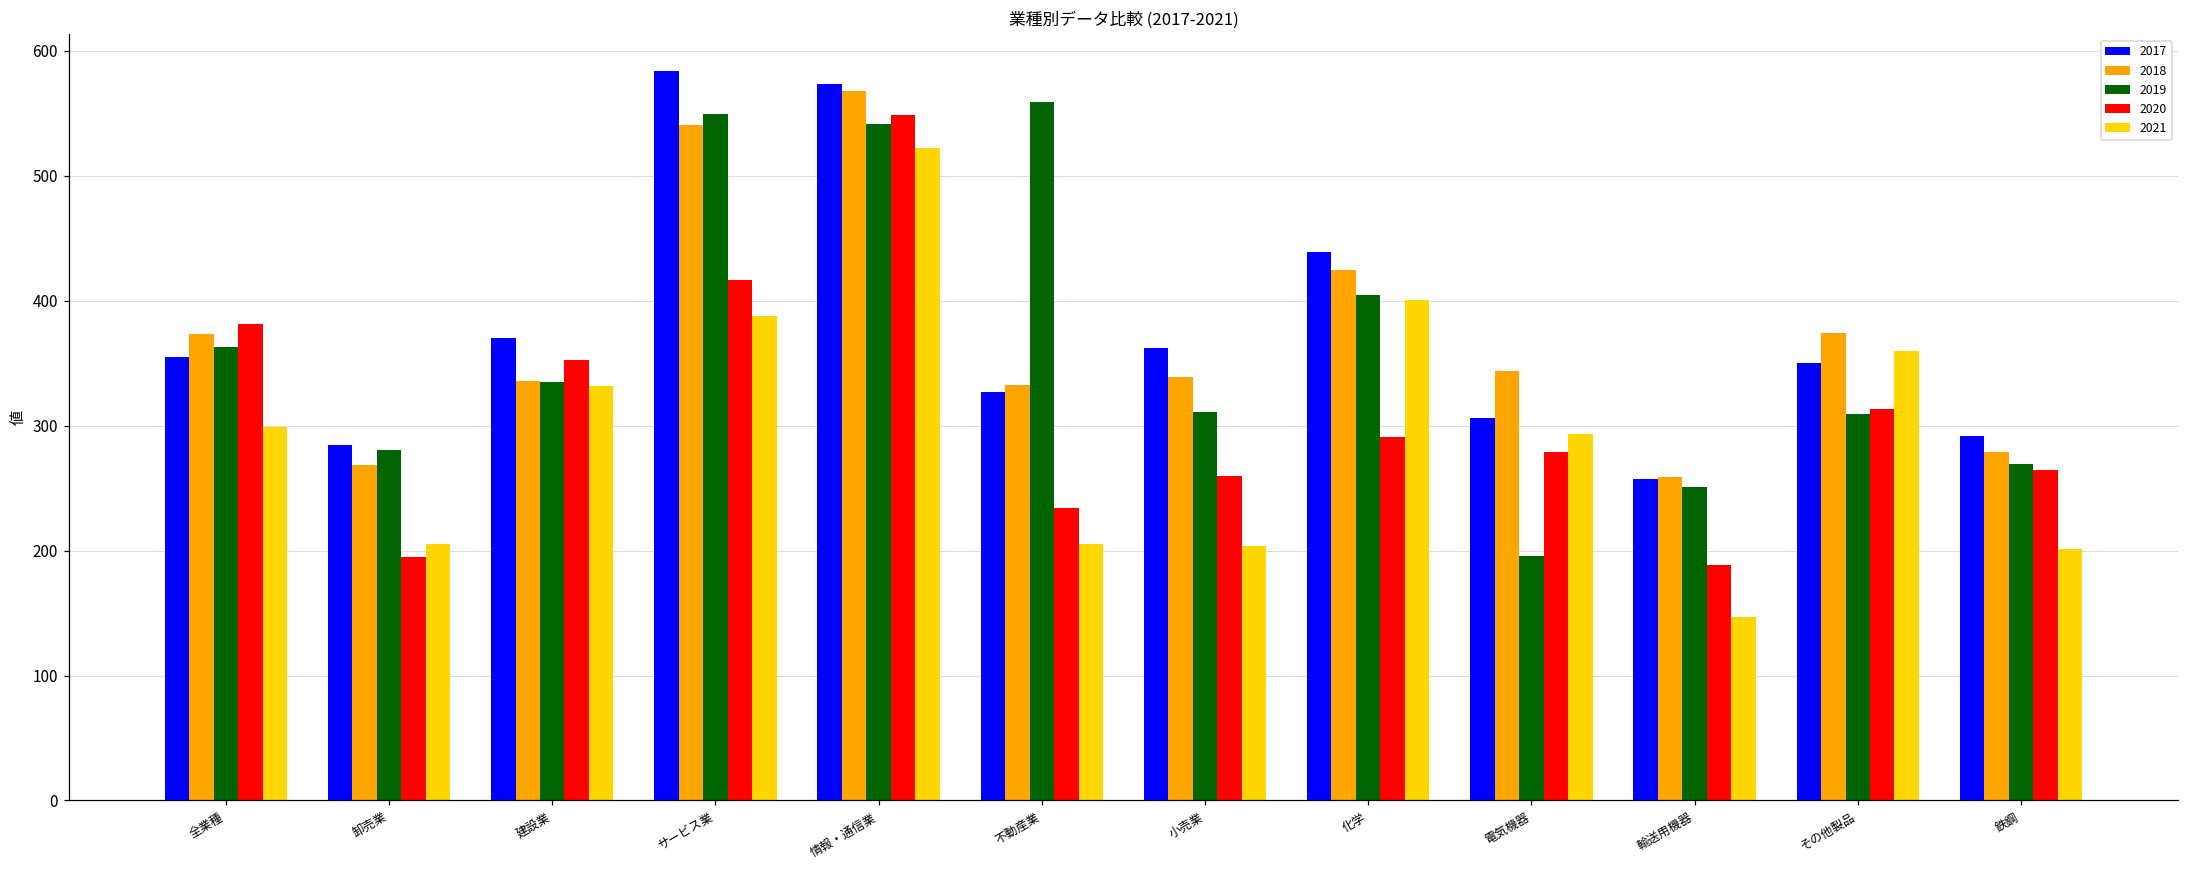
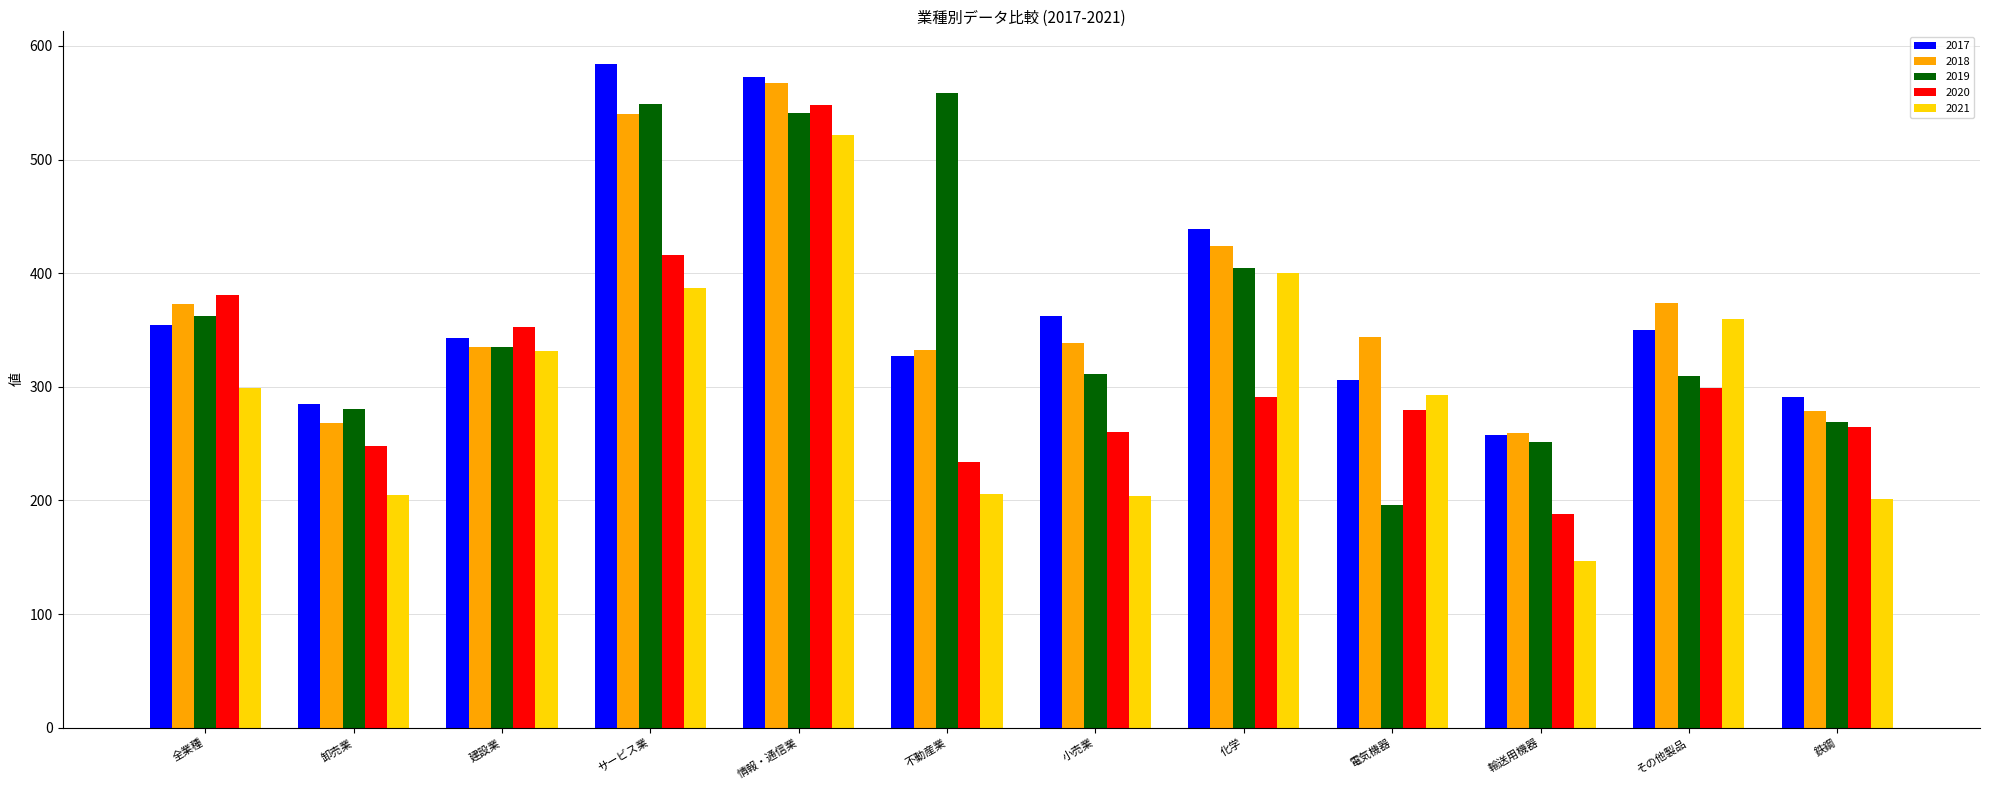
  {
    "2017": {
      "全業種": 355,
      "卸売業": 285,
-     "建設業": 370,
+     "建設業": 343,
      "サービス業": 584,
      "情報・通信業": 573,
      "不動産業": 327,
      "小売業": 362,
      "化学": 439,
      "電気機器": 306,
      "輸送用機器": 257,
      "その他製品": 350,
      "鉄鋼": 291
    },
    "2019": {
      "全業種": 363,
      "卸売業": 280,
      "建設業": 335,
      "サービス業": 549,
      "情報・通信業": 541,
      "不動産業": 559,
      "小売業": 311,
      "化学": 404,
      "電気機器": 196,
      "輸送用機器": 251,
      "その他製品": 309,
      "鉄鋼": 269
    },
    "2020": {
      "全業種": 381,
-     "卸売業": 195,
+     "卸売業": 248,
      "建設業": 353,
      "サービス業": 416,
      "情報・通信業": 548,
      "不動産業": 234,
      "小売業": 260,
      "化学": 291,
      "電気機器": 279,
      "輸送用機器": 188,
-     "その他製品": 313,
+     "その他製品": 299,
      "鉄鋼": 265
    }
  }
